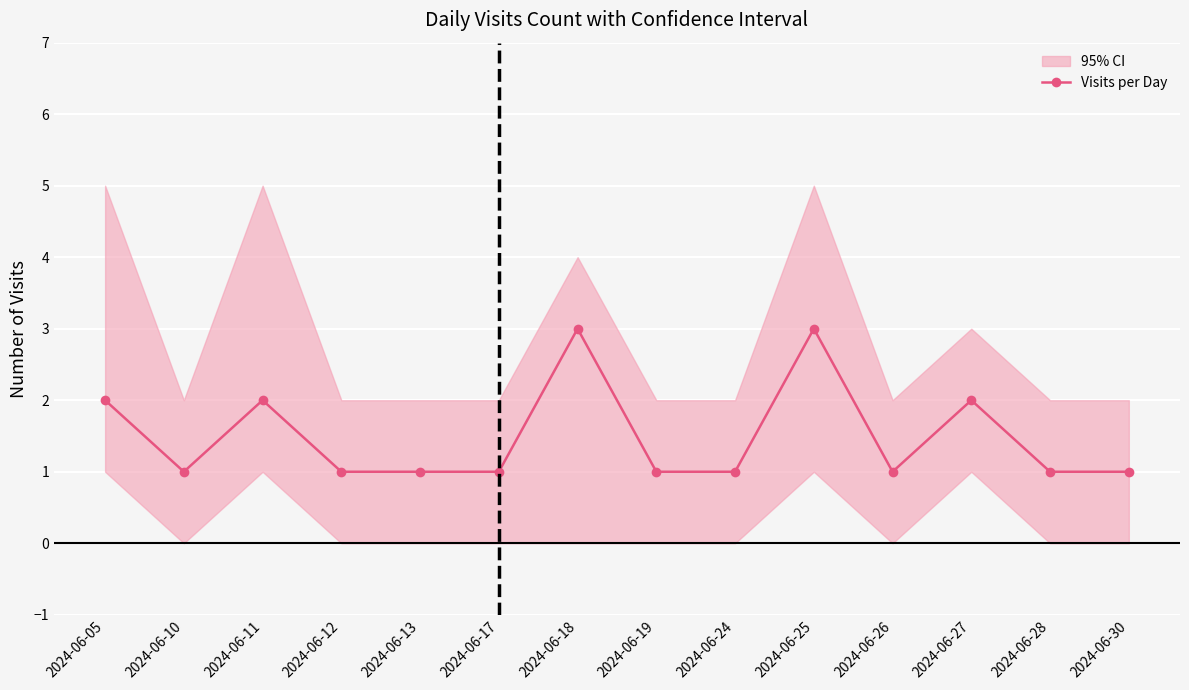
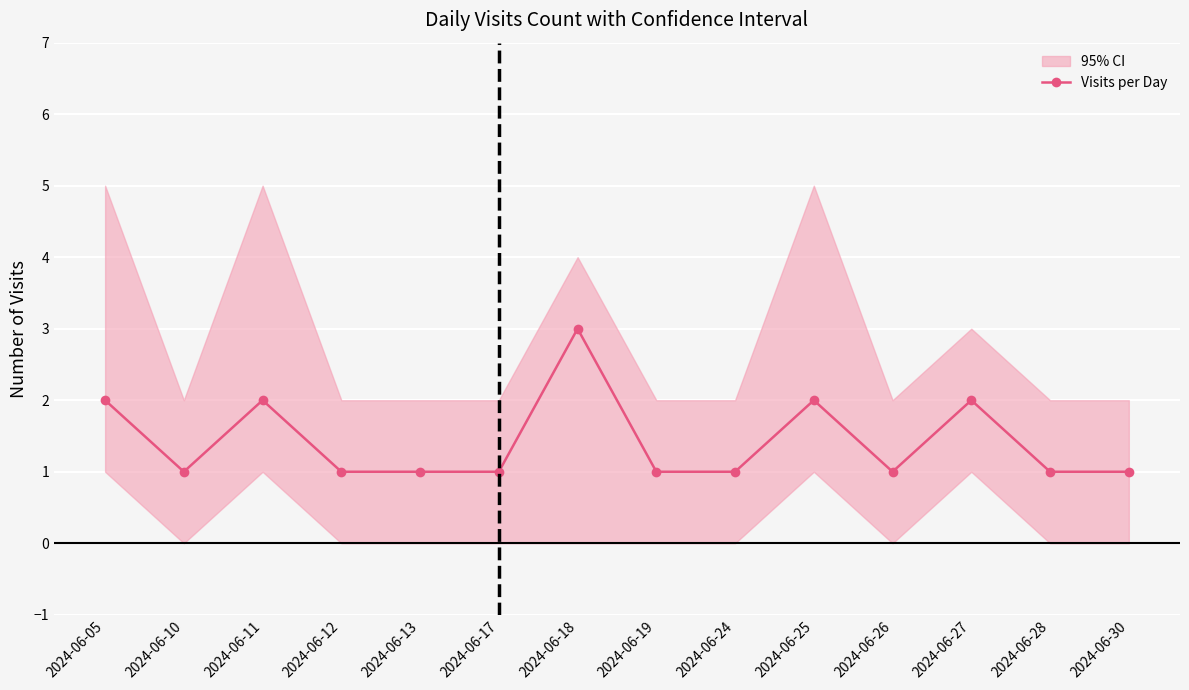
  {
    "Visits per Day": {
      "2024-06-05": 2,
      "2024-06-10": 1,
      "2024-06-11": 2,
      "2024-06-12": 1,
      "2024-06-13": 1,
      "2024-06-17": 1,
      "2024-06-18": 3,
      "2024-06-19": 1,
      "2024-06-24": 1,
-     "2024-06-25": 3,
+     "2024-06-25": 2,
      "2024-06-26": 1,
      "2024-06-27": 2,
      "2024-06-28": 1,
      "2024-06-30": 1
    }
  }
